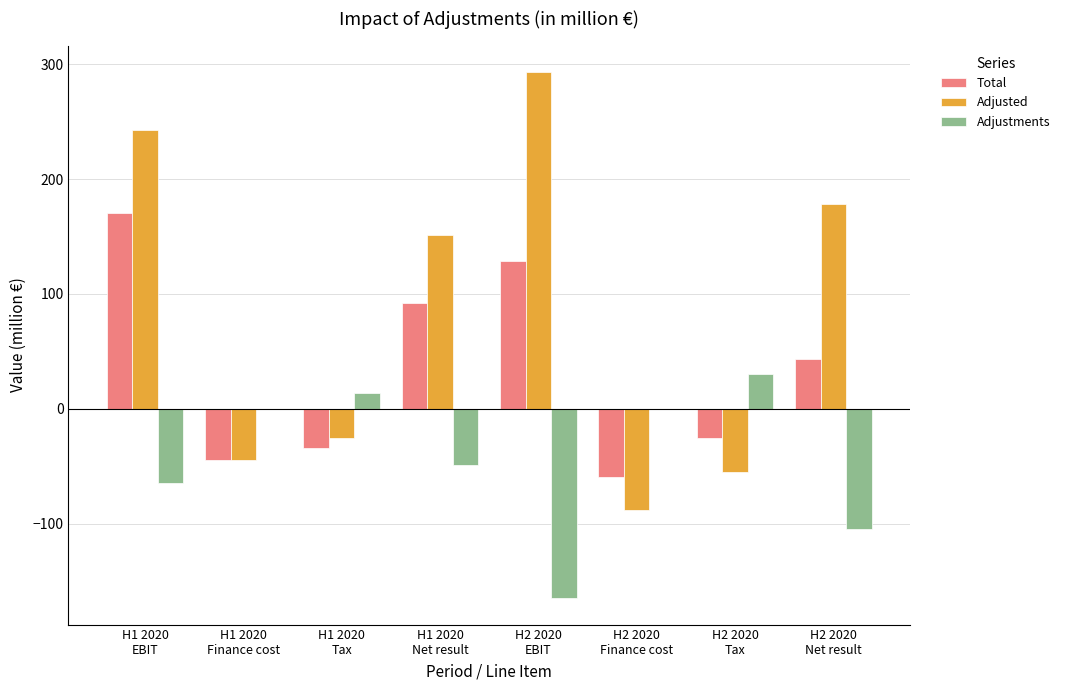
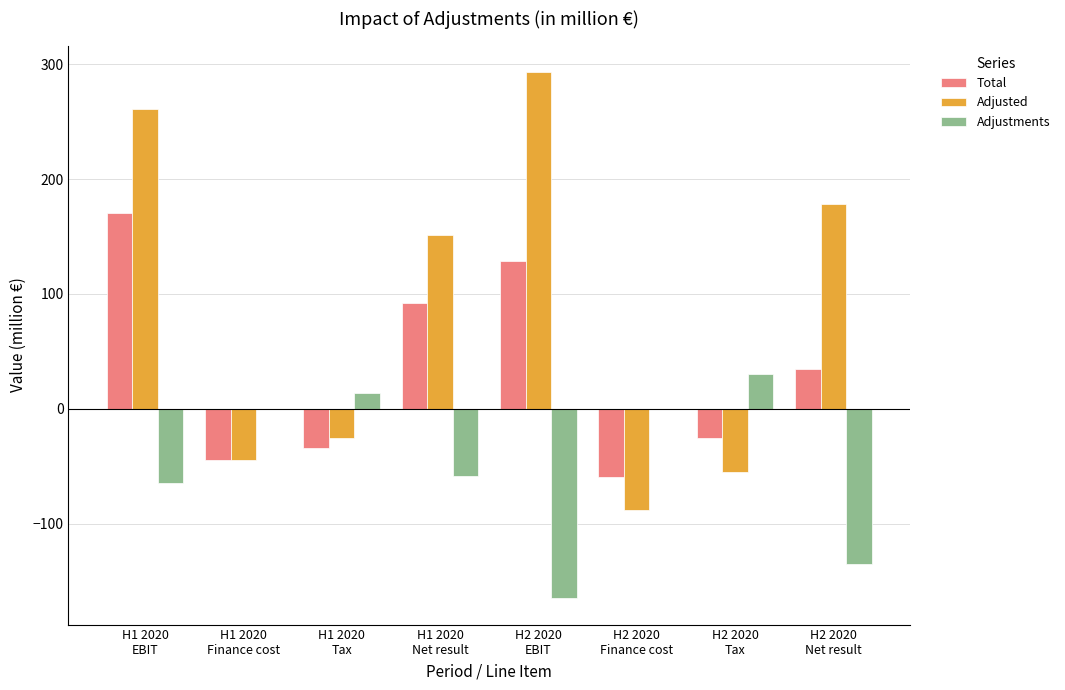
  {
    "Total": {
      "H1 2020 EBIT": 171,
      "H1 2020 Finance cost": -44,
      "H1 2020 Tax": -34,
      "H1 2020 Net result": 92,
      "H2 2020 EBIT": 129,
      "H2 2020 Finance cost": -60,
      "H2 2020 Tax": -25,
-     "H2 2020 Net result": 44
+     "H2 2020 Net result": 35
    },
    "Adjusted": {
-     "H1 2020 EBIT": 243,
+     "H1 2020 EBIT": 261,
      "H1 2020 Finance cost": -44,
      "H1 2020 Tax": -25,
      "H1 2020 Net result": 151,
      "H2 2020 EBIT": 293,
      "H2 2020 Finance cost": -88,
      "H2 2020 Tax": -55,
      "H2 2020 Net result": 178
    },
    "Adjustments": {
      "H1 2020 EBIT": -64,
      "H1 2020 Finance cost": 0,
      "H1 2020 Tax": 14,
-     "H1 2020 Net result": -49,
+     "H1 2020 Net result": -59,
      "H2 2020 EBIT": -165,
      "H2 2020 Finance cost": 0,
      "H2 2020 Tax": 30,
-     "H2 2020 Net result": -105
+     "H2 2020 Net result": -135
    }
  }
